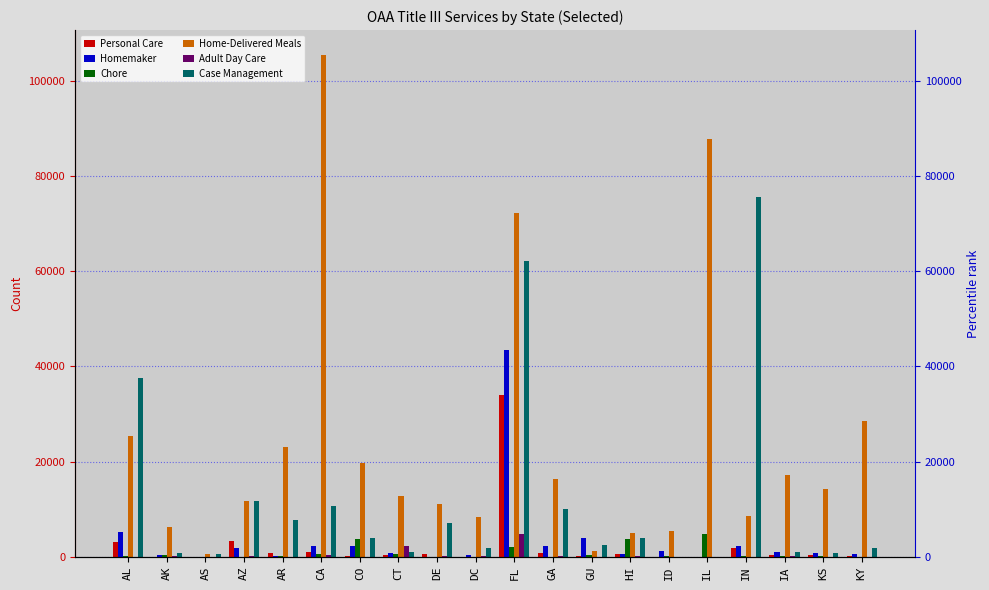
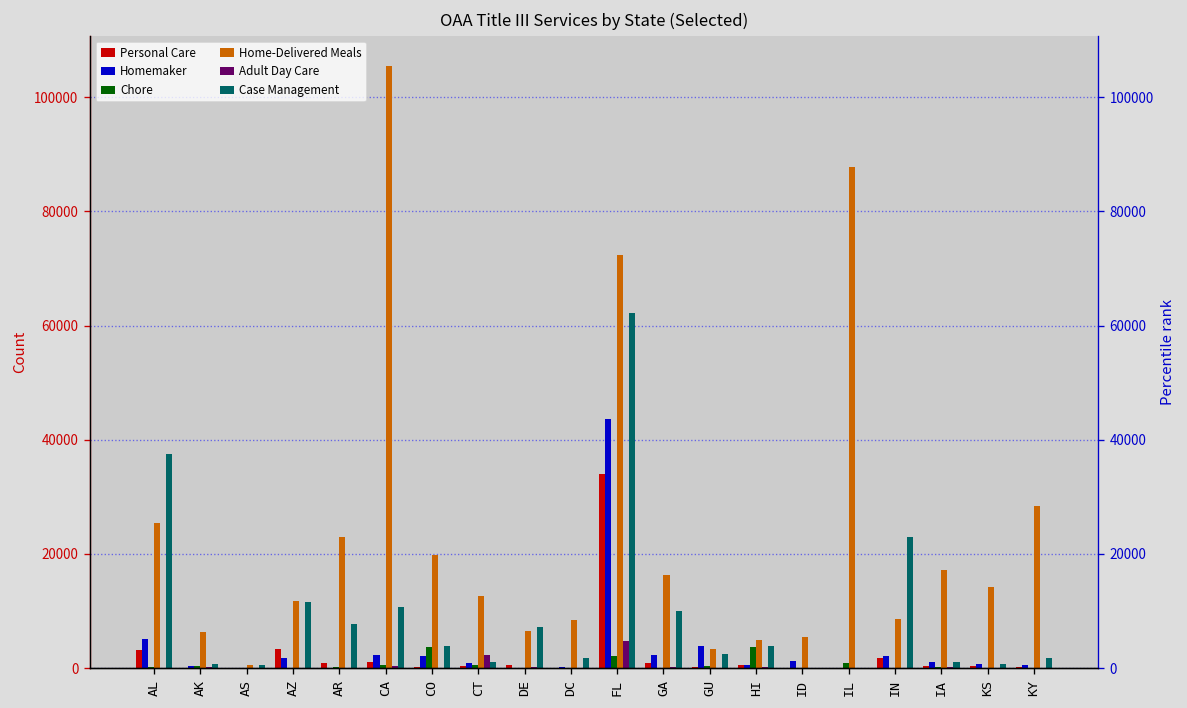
  {
    "Personal Care": {
      "AL": 3000,
      "AK": 0,
      "AS": 0,
      "AZ": 3000,
      "AR": 1000,
      "CA": 1000,
      "DE": 1000,
      "DC": 0,
      "FL": 34000,
      "GA": 1000,
      "ID": 0,
      "IL": 0,
      "IN": 2000
    },
    "Homemaker": {
      "AL": 5000,
      "AS": 0,
      "AZ": 2000,
      "CA": 2000,
      "CO": 2000,
      "CT": 1000,
      "DE": 0,
      "FL": 44000,
      "GA": 2000,
      "GU": 4000,
      "HI": 1000,
      "ID": 1000,
      "IL": 0,
      "IN": 2000,
      "IA": 1000,
      "KS": 1000,
      "KY": 1000
    },
    "Chore": {
      "AS": 0,
      "AZ": 0,
      "CA": 1000,
      "CO": 4000,
      "CT": 1000,
      "DE": 0,
      "FL": 2000,
      "GA": 0,
      "HI": 4000,
-     "IL": 5000
+     "IL": 1000
    },
    "Home-Delivered Meals": {
      "AL": 25000,
      "AK": 6000,
      "AS": 1000,
      "AZ": 12000,
      "AR": 23000,
      "CA": 105000,
      "CO": 20000,
      "CT": 13000,
-     "DE": 11000,
+     "DE": 7000,
      "DC": 8000,
      "FL": 72000,
      "GA": 16000,
-     "GU": 1000,
+     "GU": 3000,
      "HI": 5000,
      "ID": 5000,
      "IL": 88000,
      "IN": 9000,
      "IA": 17000,
      "KS": 14000,
      "KY": 28000
    },
    "Adult Day Care": {
      "AS": 0,
      "CT": 2000,
      "FL": 5000,
      "GU": 0,
      "ID": 0,
      "IL": 0,
      "KS": 0
    },
    "Case Management": {
      "AL": 37000,
      "AK": 1000,
      "AS": 1000,
      "AZ": 12000,
      "AR": 8000,
      "CA": 11000,
      "CO": 4000,
      "CT": 1000,
      "DE": 7000,
      "DC": 2000,
      "FL": 62000,
      "GA": 10000,
      "GU": 2000,
      "HI": 4000,
      "ID": 0,
      "IL": 0,
-     "IN": 76000,
+     "IN": 23000,
      "IA": 1000,
      "KS": 1000,
      "KY": 2000
    }
  }
